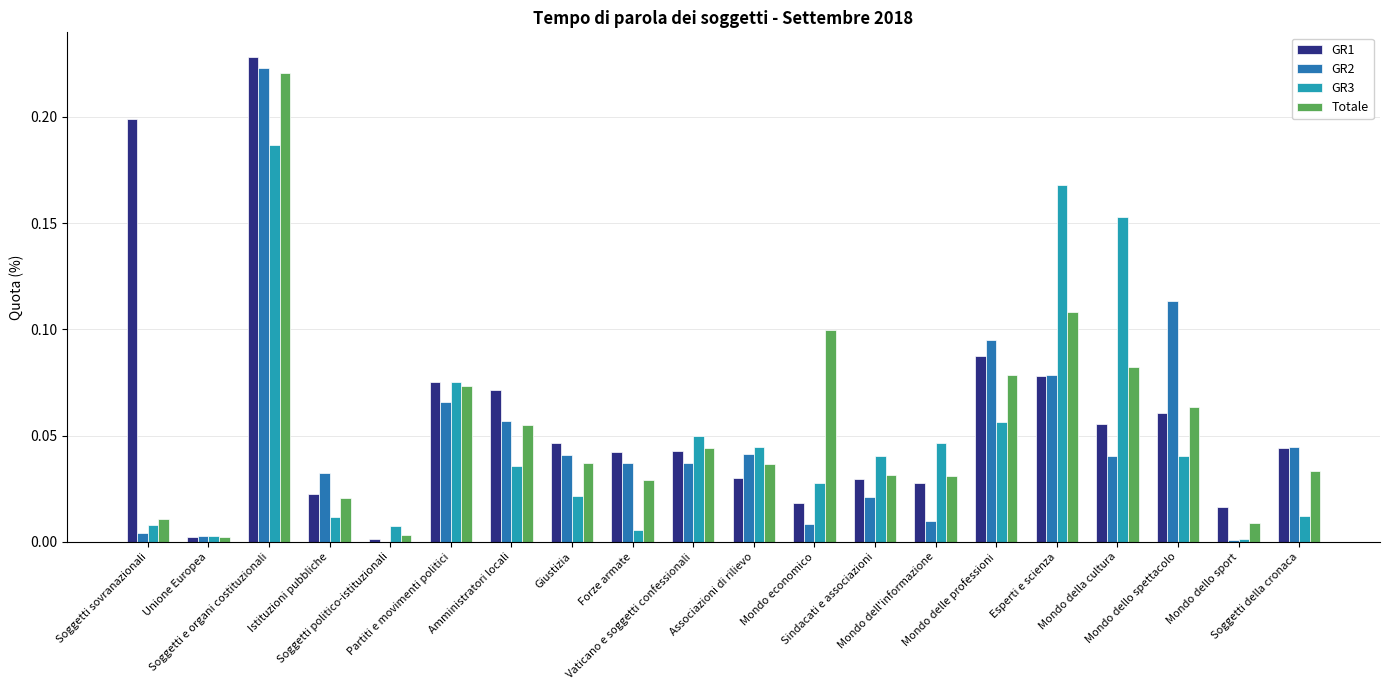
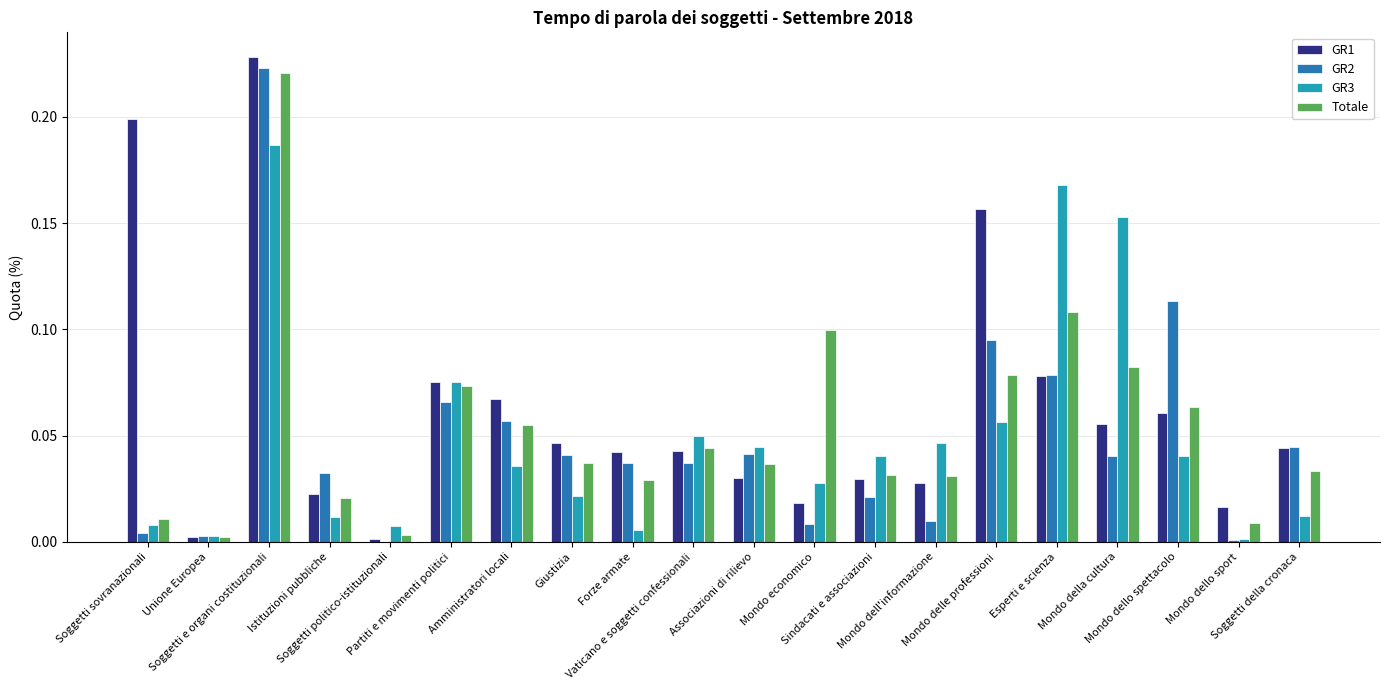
  {
    "GR1": {
      "Soggetti sovranazionali": 0.199,
      "Unione Europea": 0.002,
      "Soggetti e organi costituzionali": 0.228,
      "Istituzioni pubbliche": 0.022,
      "Soggetti politico-istituzionali": 0.001,
      "Partiti e movimenti politici": 0.075,
-     "Amministratori locali": 0.071,
+     "Amministratori locali": 0.067,
      "Giustizia": 0.046,
      "Forze armate": 0.042,
      "Vaticano e soggetti confessionali": 0.043,
      "Associazioni di rilievo": 0.030,
      "Mondo economico": 0.018,
      "Sindacati e associazioni": 0.030,
      "Mondo dell'informazione": 0.028,
-     "Mondo delle professioni": 0.087,
+     "Mondo delle professioni": 0.157,
      "Esperti e scienza": 0.078,
      "Mondo della cultura": 0.055,
      "Mondo dello spettacolo": 0.061,
      "Mondo dello sport": 0.017,
      "Soggetti della cronaca": 0.044
    },
    "Totale": {
      "Soggetti sovranazionali": 0.011,
      "Unione Europea": 0.002,
      "Soggetti e organi costituzionali": 0.220,
      "Istituzioni pubbliche": 0.021,
      "Soggetti politico-istituzionali": 0.003,
      "Partiti e movimenti politici": 0.073,
      "Amministratori locali": 0.055,
      "Giustizia": 0.037,
      "Forze armate": 0.029,
      "Vaticano e soggetti confessionali": 0.044,
      "Associazioni di rilievo": 0.037,
      "Mondo economico": 0.100,
      "Sindacati e associazioni": 0.032,
      "Mondo dell'informazione": 0.031,
      "Mondo delle professioni": 0.078,
      "Esperti e scienza": 0.108,
      "Mondo della cultura": 0.082,
      "Mondo dello spettacolo": 0.064,
      "Mondo dello sport": 0.009,
      "Soggetti della cronaca": 0.034
    }
  }
